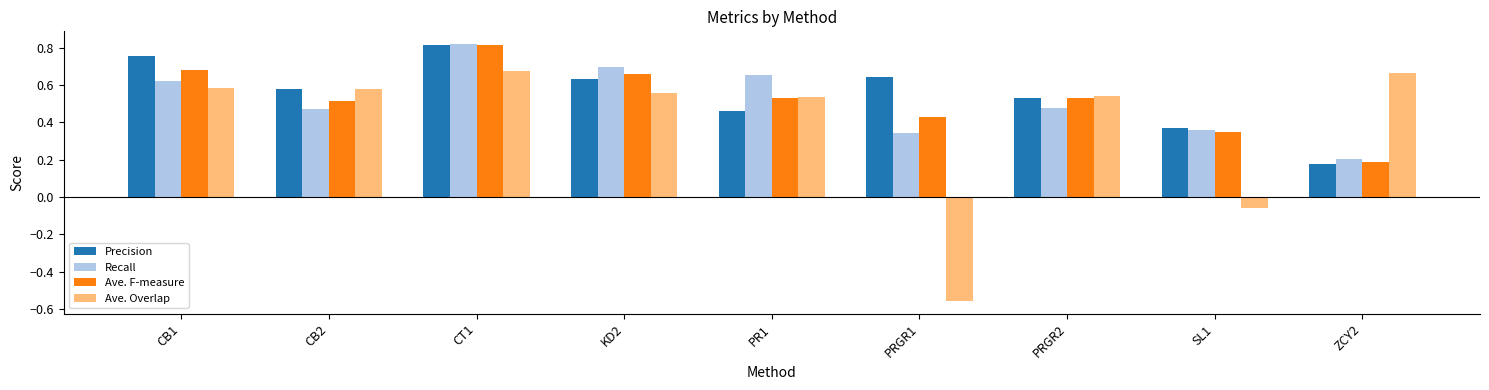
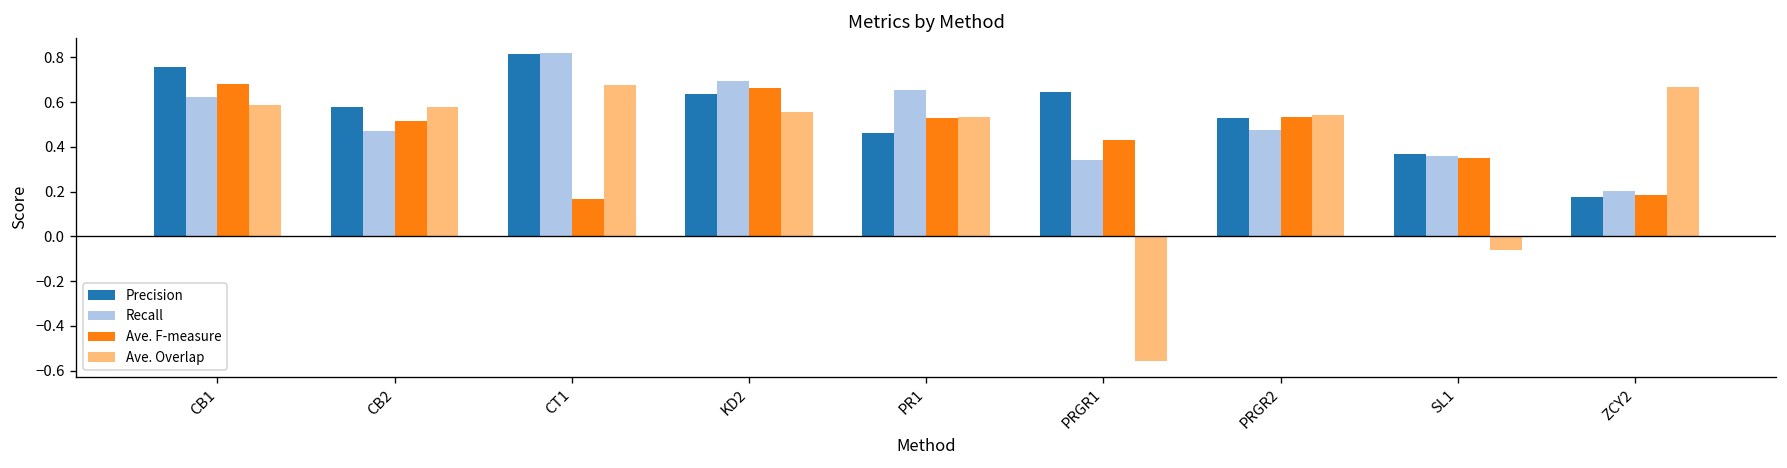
  {
    "Precision": {
      "CB1": 0.76,
      "CB2": 0.58,
      "CT1": 0.82,
      "KD2": 0.63,
      "PR1": 0.46,
      "PRGR1": 0.64,
      "PRGR2": 0.53,
      "SL1": 0.37,
      "ZCY2": 0.18
    },
    "Recall": {
      "CB1": 0.62,
      "CB2": 0.47,
      "CT1": 0.82,
      "KD2": 0.70,
      "PR1": 0.65,
      "PRGR1": 0.34,
      "PRGR2": 0.48,
      "SL1": 0.36,
      "ZCY2": 0.20
    },
    "Ave. F-measure": {
      "CB1": 0.68,
      "CB2": 0.51,
-     "CT1": 0.82,
+     "CT1": 0.17,
      "KD2": 0.66,
      "PR1": 0.53,
      "PRGR1": 0.43,
      "PRGR2": 0.53,
      "SL1": 0.35,
      "ZCY2": 0.19
    },
    "Ave. Overlap": {
      "CB1": 0.59,
      "CB2": 0.58,
      "CT1": 0.68,
      "KD2": 0.56,
      "PR1": 0.53,
      "PRGR1": -0.56,
      "PRGR2": 0.54,
      "SL1": -0.06,
      "ZCY2": 0.67
    }
  }
